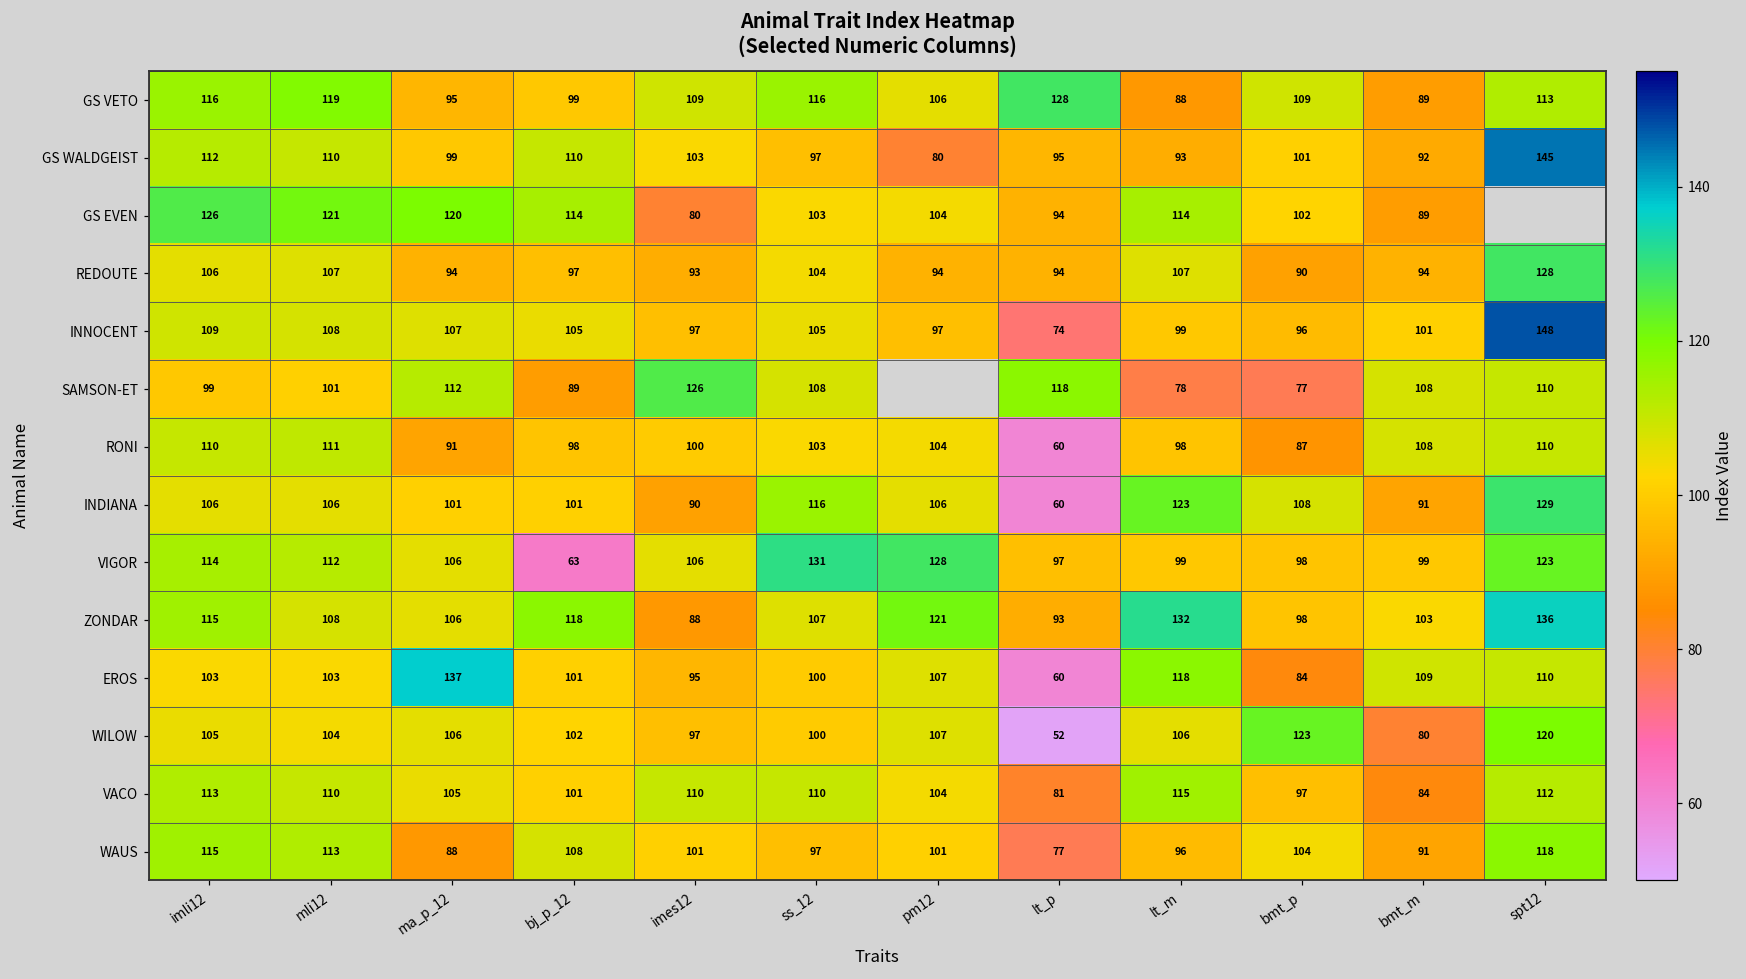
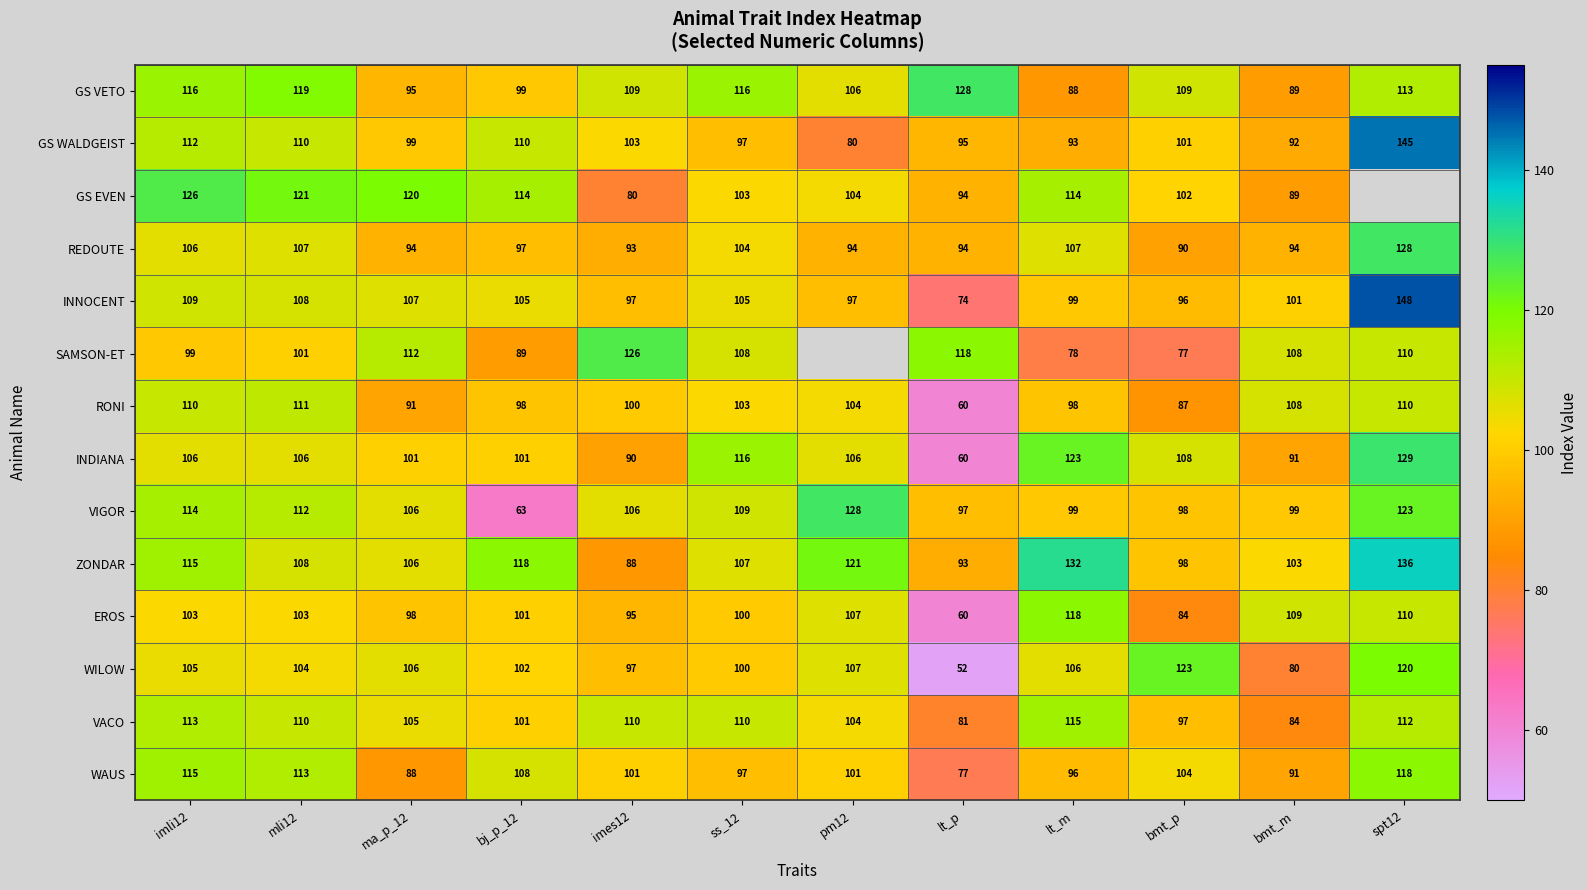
  {
    "GS VETO": {
      "imli12": 116,
      "mli12": 119,
      "ma_p_12": 95,
      "bj_p_12": 99,
      "imes12": 109,
      "ss_12": 116,
      "pm12": 106,
      "lt_p": 128,
      "lt_m": 88,
      "bmt_p": 109,
      "bmt_m": 89,
      "spt12": 113
    },
    "GS WALDGEIST": {
      "imli12": 112,
      "mli12": 110,
      "ma_p_12": 99,
      "bj_p_12": 110,
      "imes12": 103,
      "ss_12": 97,
      "pm12": 80,
      "lt_p": 95,
      "lt_m": 93,
      "bmt_p": 101,
      "bmt_m": 92,
      "spt12": 145
    },
    "GS EVEN": {
      "imli12": 126,
      "mli12": 121,
      "ma_p_12": 120,
      "bj_p_12": 114,
      "imes12": 80,
      "ss_12": 103,
      "pm12": 104,
      "lt_p": 94,
      "lt_m": 114,
      "bmt_p": 102,
      "bmt_m": 89
    },
    "REDOUTE": {
      "imli12": 106,
      "mli12": 107,
      "ma_p_12": 94,
      "bj_p_12": 97,
      "imes12": 93,
      "ss_12": 104,
      "pm12": 94,
      "lt_p": 94,
      "lt_m": 107,
      "bmt_p": 90,
      "bmt_m": 94,
      "spt12": 128
    },
    "INNOCENT": {
      "imli12": 109,
      "mli12": 108,
      "ma_p_12": 107,
      "bj_p_12": 105,
      "imes12": 97,
      "ss_12": 105,
      "pm12": 97,
      "lt_p": 74,
      "lt_m": 99,
      "bmt_p": 96,
      "bmt_m": 101,
      "spt12": 148
    },
    "SAMSON-ET": {
      "imli12": 99,
      "mli12": 101,
      "ma_p_12": 112,
      "bj_p_12": 89,
      "imes12": 126,
      "ss_12": 108,
      "lt_p": 118,
      "lt_m": 78,
      "bmt_p": 77,
      "bmt_m": 108,
      "spt12": 110
    },
    "RONI": {
      "imli12": 110,
      "mli12": 111,
      "ma_p_12": 91,
      "bj_p_12": 98,
      "imes12": 100,
      "ss_12": 103,
      "pm12": 104,
      "lt_p": 60,
      "lt_m": 98,
      "bmt_p": 87,
      "bmt_m": 108,
      "spt12": 110
    },
    "INDIANA": {
      "imli12": 106,
      "mli12": 106,
      "ma_p_12": 101,
      "bj_p_12": 101,
      "imes12": 90,
      "ss_12": 116,
      "pm12": 106,
      "lt_p": 60,
      "lt_m": 123,
      "bmt_p": 108,
      "bmt_m": 91,
      "spt12": 129
    },
    "VIGOR": {
      "imli12": 114,
      "mli12": 112,
      "ma_p_12": 106,
      "bj_p_12": 63,
      "imes12": 106,
-     "ss_12": 131,
+     "ss_12": 109,
      "pm12": 128,
      "lt_p": 97,
      "lt_m": 99,
      "bmt_p": 98,
      "bmt_m": 99,
      "spt12": 123
    },
    "ZONDAR": {
      "imli12": 115,
      "mli12": 108,
      "ma_p_12": 106,
      "bj_p_12": 118,
      "imes12": 88,
      "ss_12": 107,
      "pm12": 121,
      "lt_p": 93,
      "lt_m": 132,
      "bmt_p": 98,
      "bmt_m": 103,
      "spt12": 136
    },
    "EROS": {
      "imli12": 103,
      "mli12": 103,
-     "ma_p_12": 137,
+     "ma_p_12": 98,
      "bj_p_12": 101,
      "imes12": 95,
      "ss_12": 100,
      "pm12": 107,
      "lt_p": 60,
      "lt_m": 118,
      "bmt_p": 84,
      "bmt_m": 109,
      "spt12": 110
    },
    "WILOW": {
      "imli12": 105,
      "mli12": 104,
      "ma_p_12": 106,
      "bj_p_12": 102,
      "imes12": 97,
      "ss_12": 100,
      "pm12": 107,
      "lt_p": 52,
      "lt_m": 106,
      "bmt_p": 123,
      "bmt_m": 80,
      "spt12": 120
    },
    "VACO": {
      "imli12": 113,
      "mli12": 110,
      "ma_p_12": 105,
      "bj_p_12": 101,
      "imes12": 110,
      "ss_12": 110,
      "pm12": 104,
      "lt_p": 81,
      "lt_m": 115,
      "bmt_p": 97,
      "bmt_m": 84,
      "spt12": 112
    },
    "WAUS": {
      "imli12": 115,
      "mli12": 113,
      "ma_p_12": 88,
      "bj_p_12": 108,
      "imes12": 101,
      "ss_12": 97,
      "pm12": 101,
      "lt_p": 77,
      "lt_m": 96,
      "bmt_p": 104,
      "bmt_m": 91,
      "spt12": 118
    }
  }
